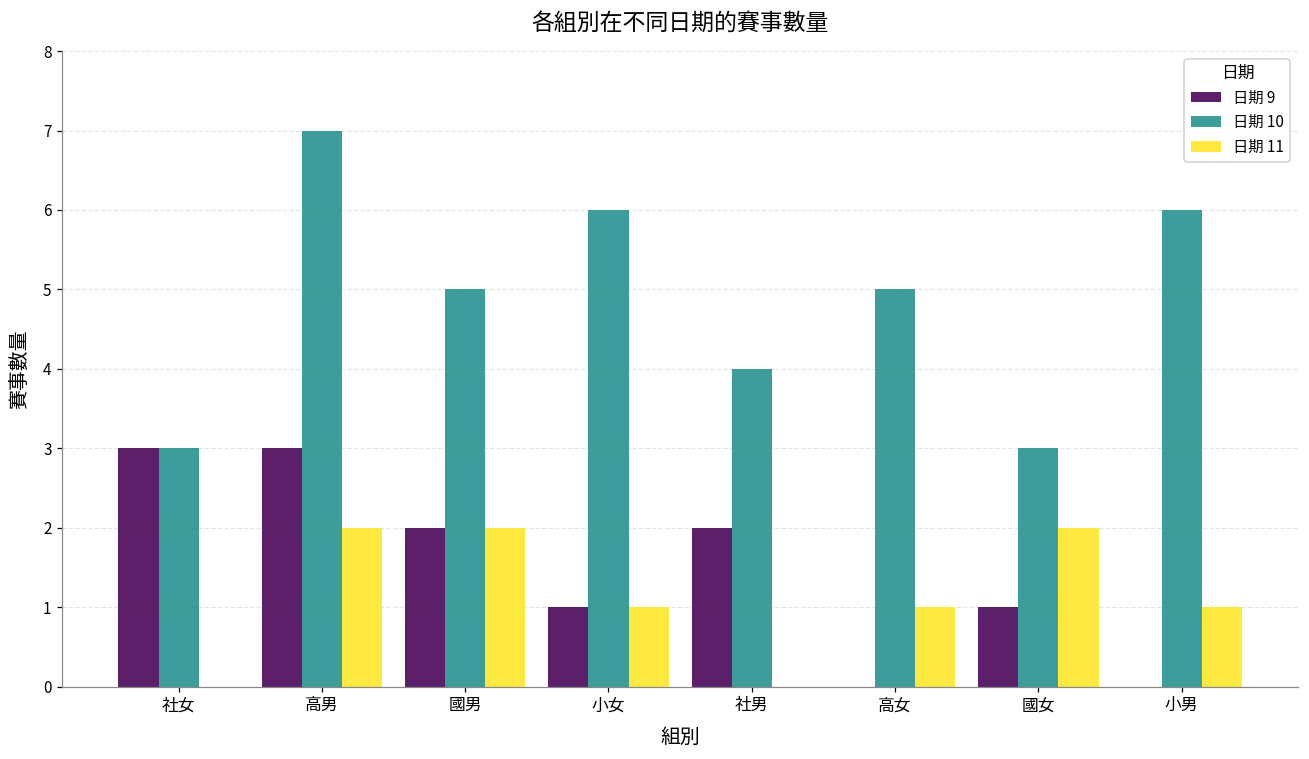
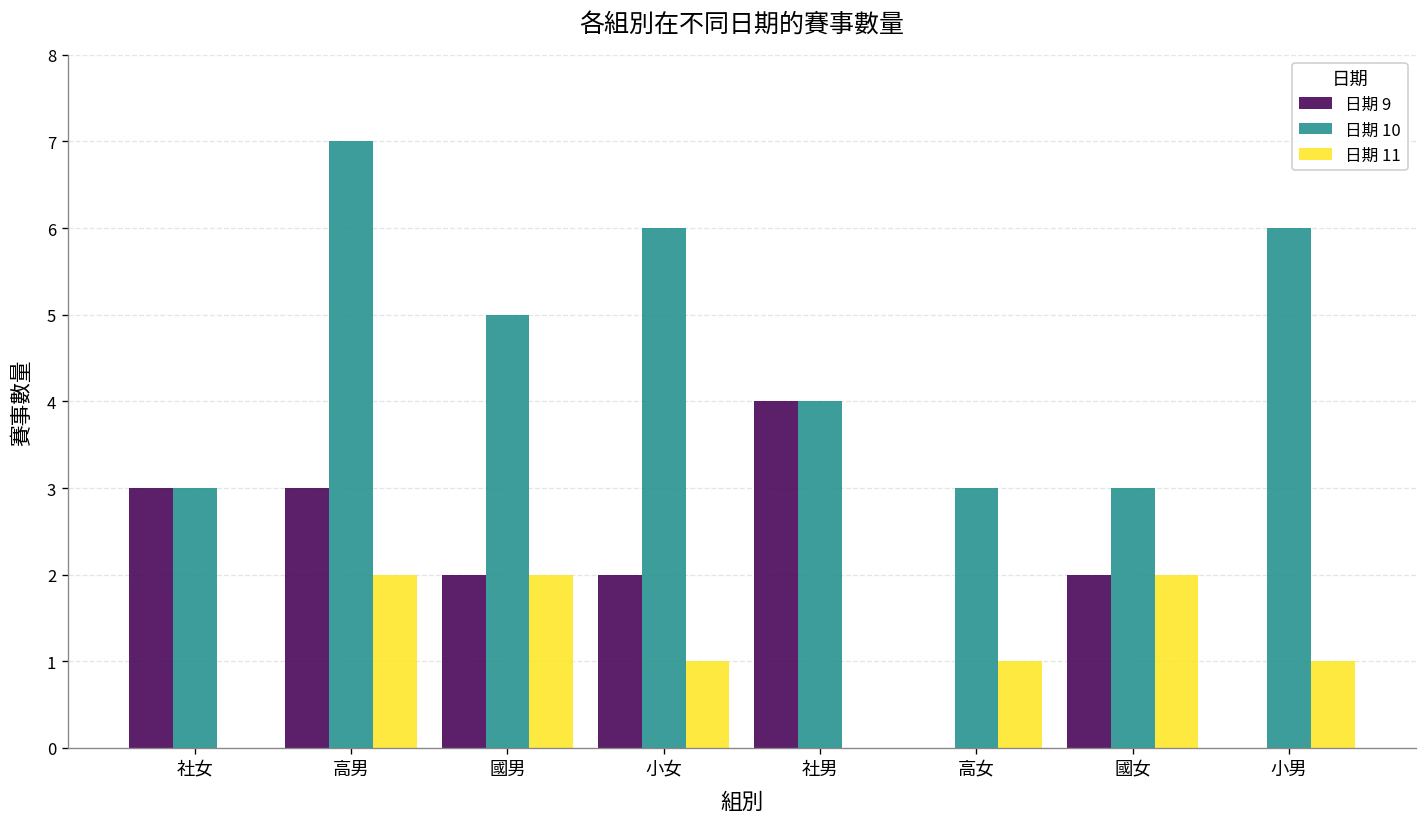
  {
    "日期 9": {
      "社女": 3,
      "高男": 3,
      "國男": 2,
-     "小女": 1,
-     "社男": 2,
+     "小女": 2,
+     "社男": 4,
      "高女": 0,
-     "國女": 1,
+     "國女": 2,
      "小男": 0
    },
    "日期 10": {
      "社女": 3,
      "高男": 7,
      "國男": 5,
      "小女": 6,
      "社男": 4,
-     "高女": 5,
+     "高女": 3,
      "國女": 3,
      "小男": 6
    },
    "日期 11": {
      "社女": 0,
      "高男": 2,
      "國男": 2,
      "小女": 1,
      "社男": 0,
      "高女": 1,
      "國女": 2,
      "小男": 1
    }
  }
